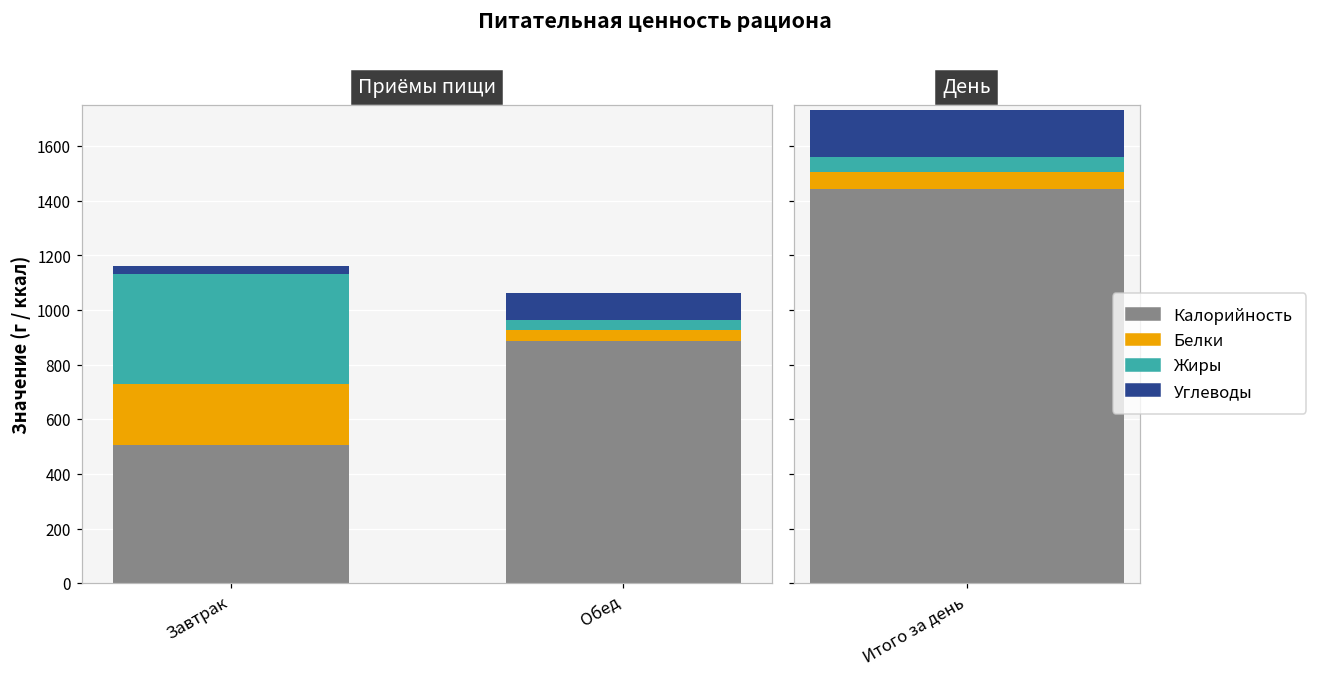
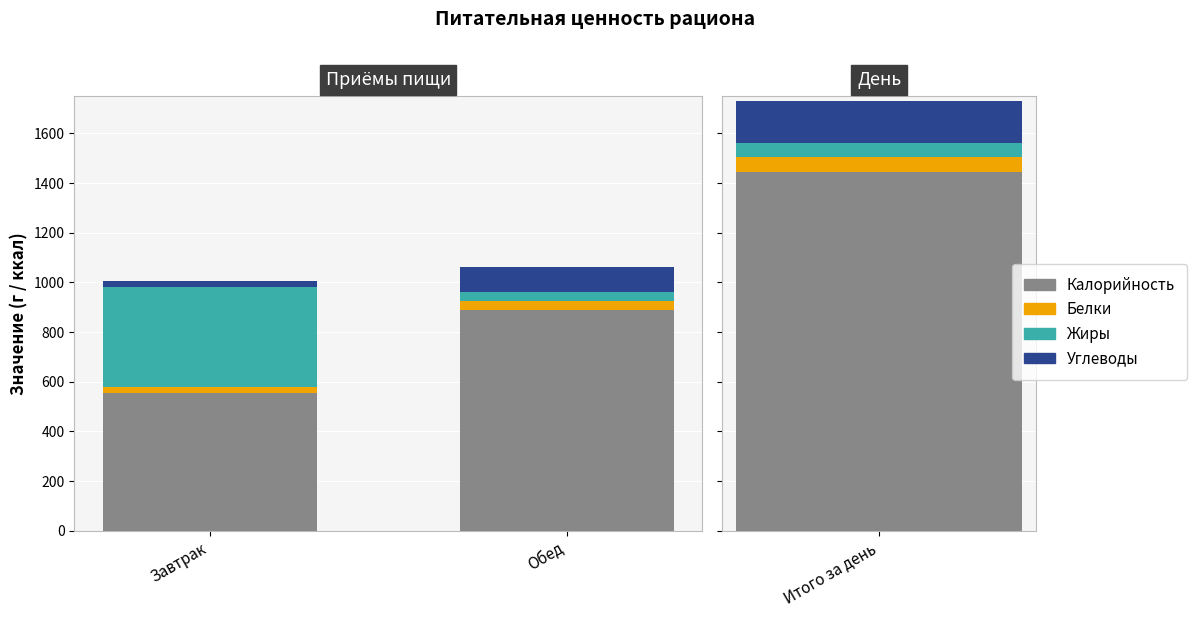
  {
    "Приёмы пищи": {
      "Калорийность": {
-       "Завтрак": 510,
+       "Завтрак": 560,
        "Обед": 890
      },
      "Белки": {
-       "Завтрак": 230,
+       "Завтрак": 20,
        "Обед": 40
      },
      "Жиры": {
        "Завтрак": 400,
        "Обед": 40
      },
      "Углеводы": {
        "Завтрак": 30,
        "Обед": 100
      }
    }
  }
